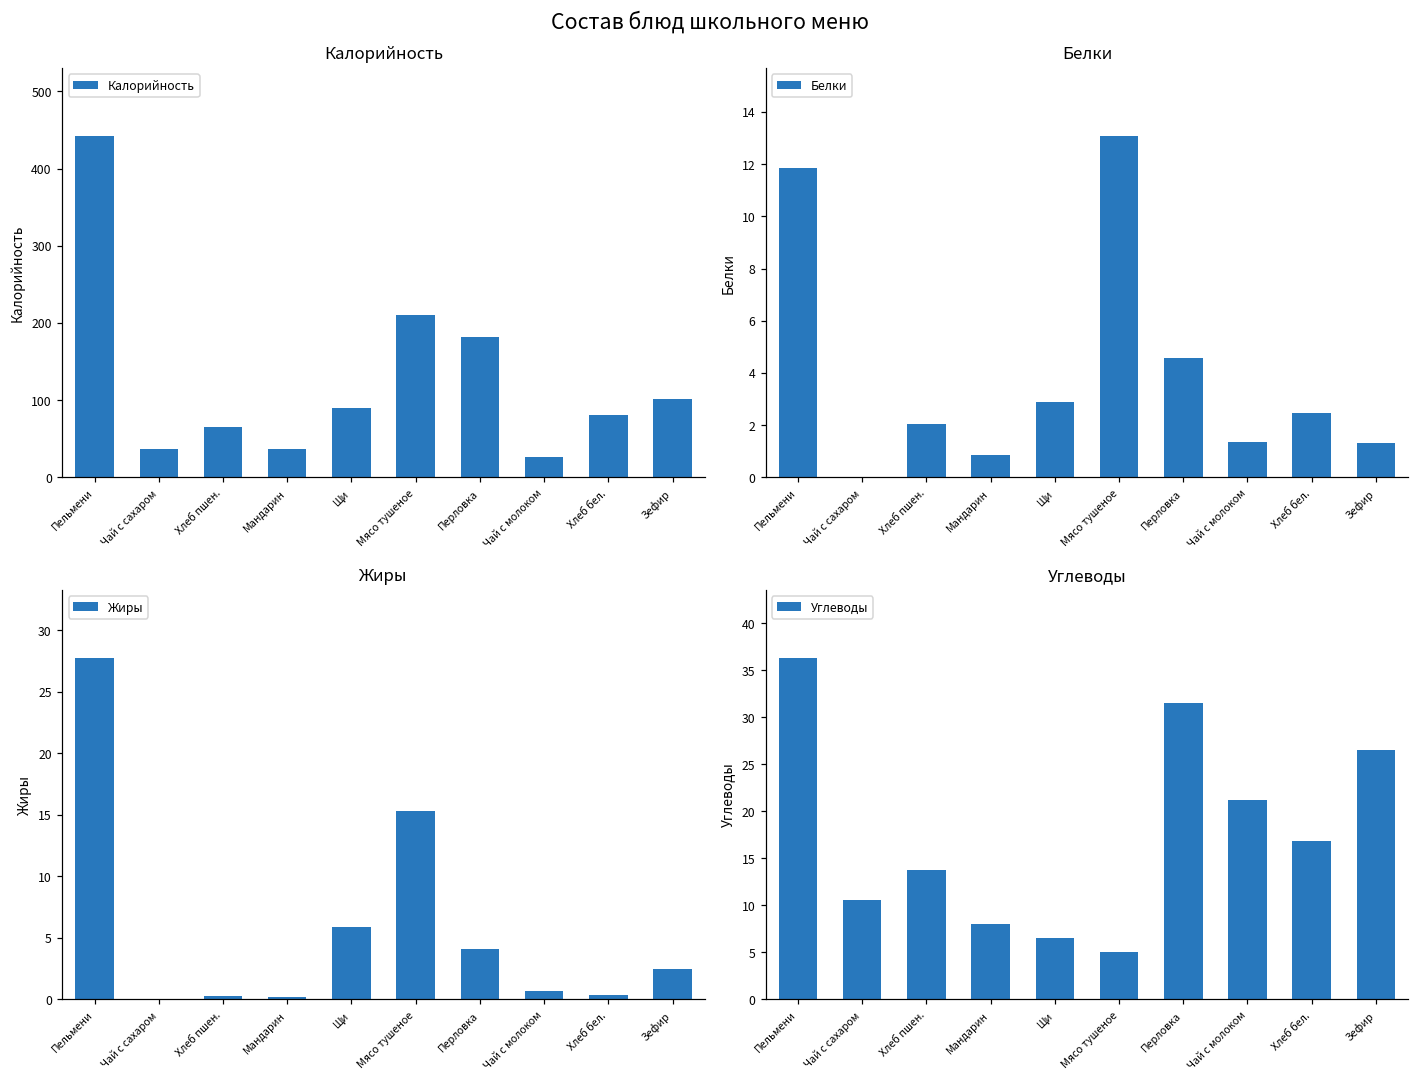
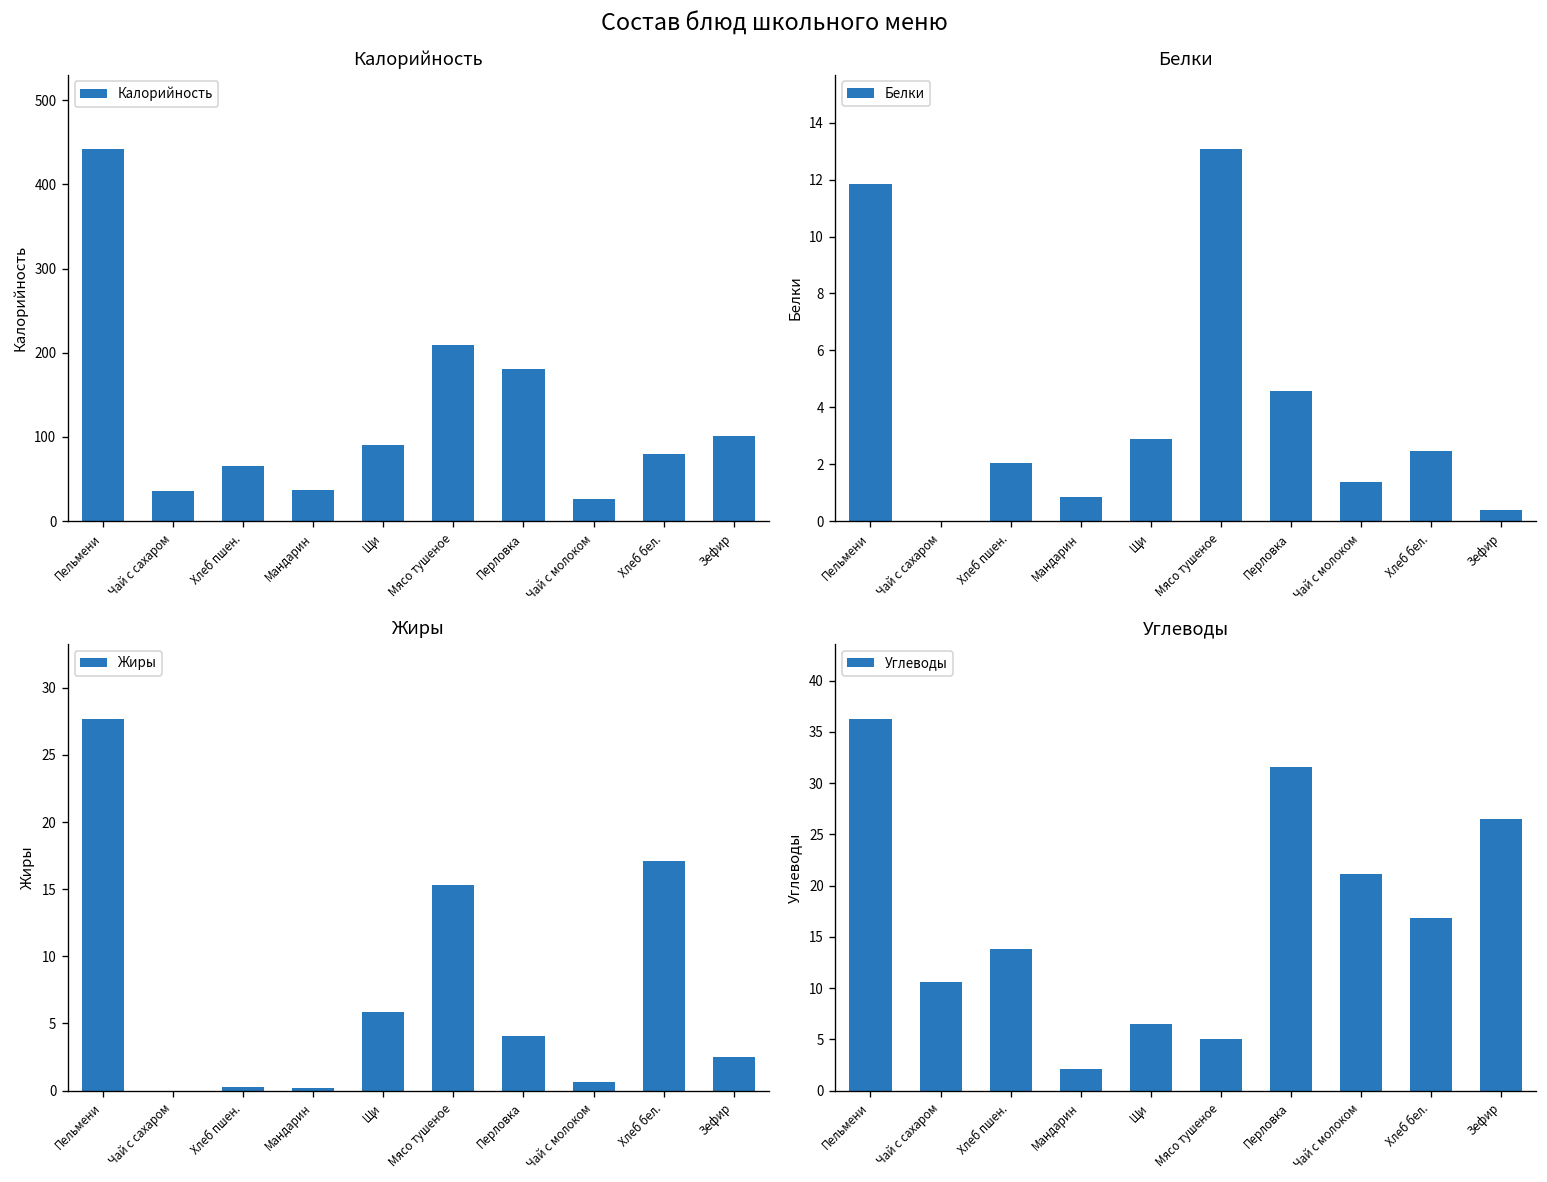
  {
    "Калорийность": {
      "Пельмени": 440,
      "Чай с сахаром": 40,
      "Хлеб пшен.": 70,
      "Мандарин": 40,
      "Щи": 90,
      "Мясо тушеное": 210,
      "Перловка": 180,
      "Чай с молоком": 30,
      "Хлеб бел.": 80,
      "Зефир": 100
    },
    "Белки": {
      "Пельмени": 11.8,
      "Чай с сахаром": 0.0,
      "Хлеб пшен.": 2.0,
      "Мандарин": 0.9,
      "Щи": 2.9,
      "Мясо тушеное": 13.1,
      "Перловка": 4.6,
      "Чай с молоком": 1.4,
      "Хлеб бел.": 2.5,
-     "Зефир": 1.3
+     "Зефир": 0.4
    },
    "Жиры": {
      "Пельмени": 27.7,
      "Чай с сахаром": 0.0,
      "Хлеб пшен.": 0.3,
      "Щи": 5.8,
      "Мясо тушеное": 15.3,
      "Перловка": 4.1,
      "Чай с молоком": 0.6,
-     "Хлеб бел.": 0.3,
+     "Хлеб бел.": 17.1,
      "Зефир": 2.5
    },
    "Углеводы": {
      "Пельмени": 36,
      "Чай с сахаром": 11,
      "Хлеб пшен.": 14,
-     "Мандарин": 8,
+     "Мандарин": 2,
      "Щи": 7,
      "Мясо тушеное": 5,
      "Перловка": 32,
      "Чай с молоком": 21,
      "Хлеб бел.": 17,
      "Зефир": 27
    }
  }
